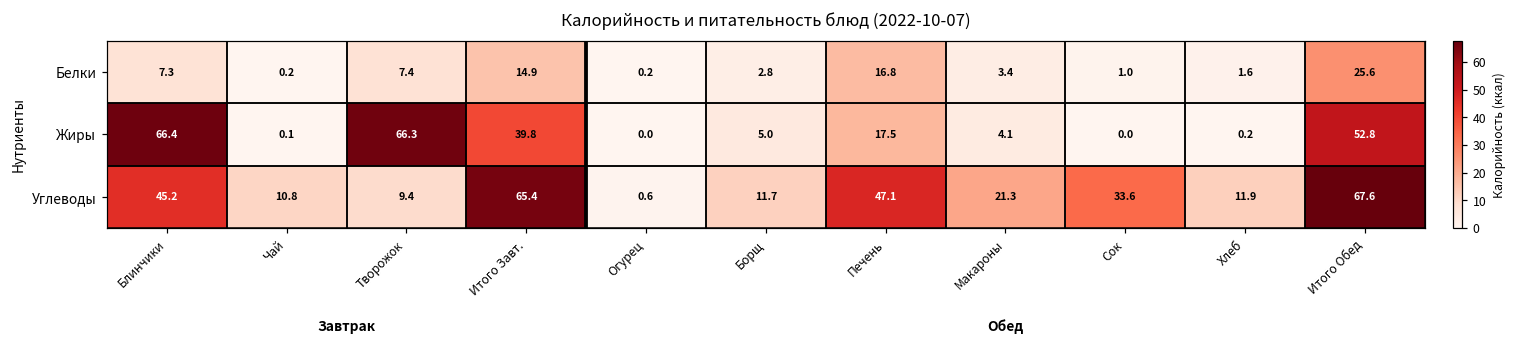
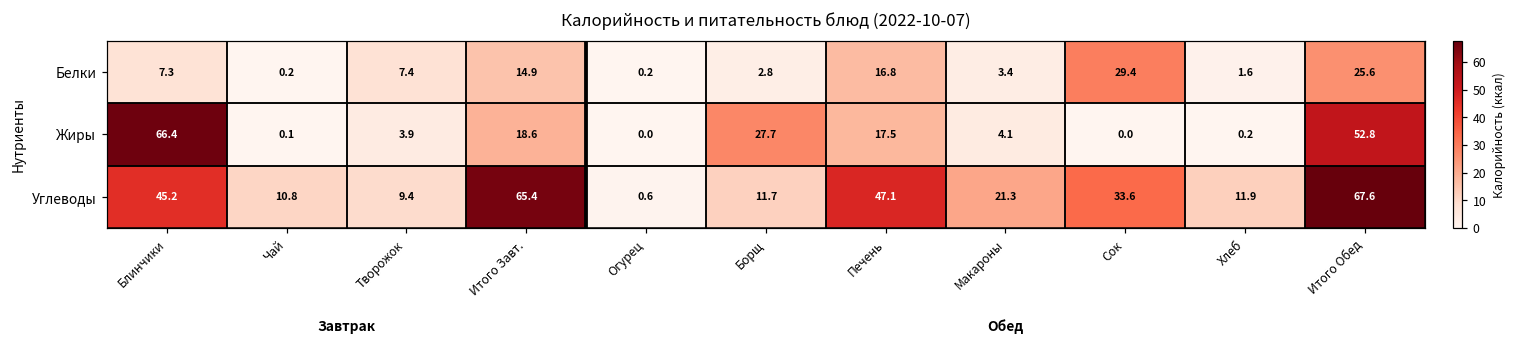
  {
    "Белки": {
      "Блинчики": 7.3,
      "Чай": 0.2,
      "Творожок": 7.4,
      "Итого Завт.": 14.9,
      "Огурец": 0.2,
      "Борщ": 2.8,
      "Печень": 16.8,
      "Макароны": 3.4,
-     "Сок": 1.0,
+     "Сок": 29.4,
      "Хлеб": 1.6,
      "Итого Обед": 25.6
    },
    "Жиры": {
      "Блинчики": 66.4,
      "Чай": 0.1,
-     "Творожок": 66.3,
-     "Итого Завт.": 39.8,
+     "Творожок": 3.9,
+     "Итого Завт.": 18.6,
      "Огурец": 0.0,
-     "Борщ": 5.0,
+     "Борщ": 27.7,
      "Печень": 17.5,
      "Макароны": 4.1,
      "Сок": 0.0,
      "Хлеб": 0.2,
      "Итого Обед": 52.8
    },
    "Углеводы": {
      "Блинчики": 45.2,
      "Чай": 10.8,
      "Творожок": 9.4,
      "Итого Завт.": 65.4,
      "Огурец": 0.6,
      "Борщ": 11.7,
      "Печень": 47.1,
      "Макароны": 21.3,
      "Сок": 33.6,
      "Хлеб": 11.9,
      "Итого Обед": 67.6
    }
  }
